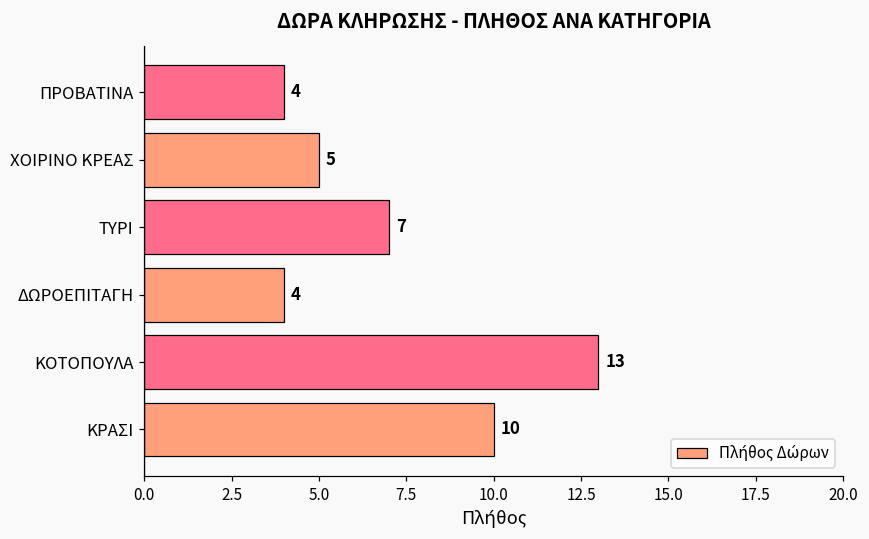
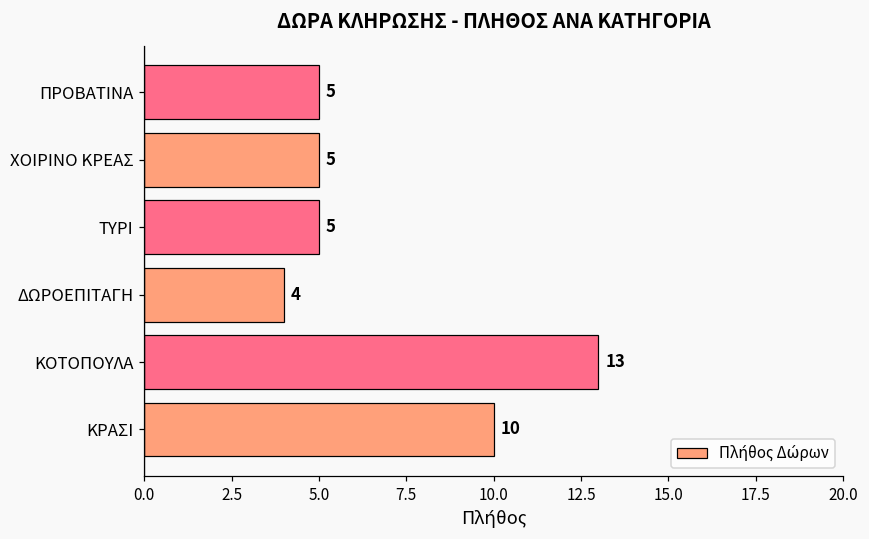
  {
-   "ΠΡΟΒΑΤΙΝΑ": 4,
+   "ΠΡΟΒΑΤΙΝΑ": 5,
    "ΧΟΙΡΙΝΟ ΚΡΕΑΣ": 5,
-   "ΤΥΡΙ": 7,
+   "ΤΥΡΙ": 5,
    "ΔΩΡΟΕΠΙΤΑΓΗ": 4,
    "ΚΟΤΟΠΟΥΛΑ": 13,
    "ΚΡΑΣΙ": 10
  }
